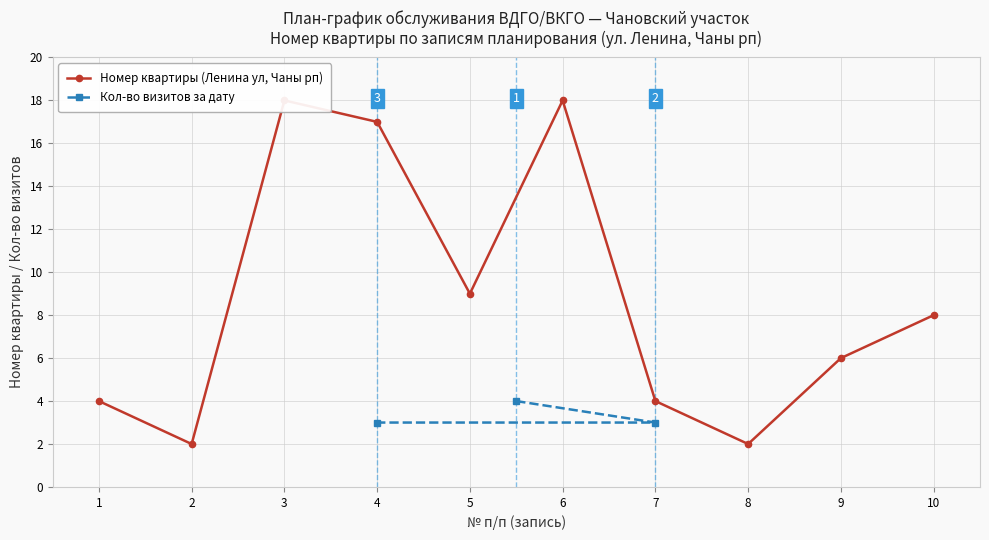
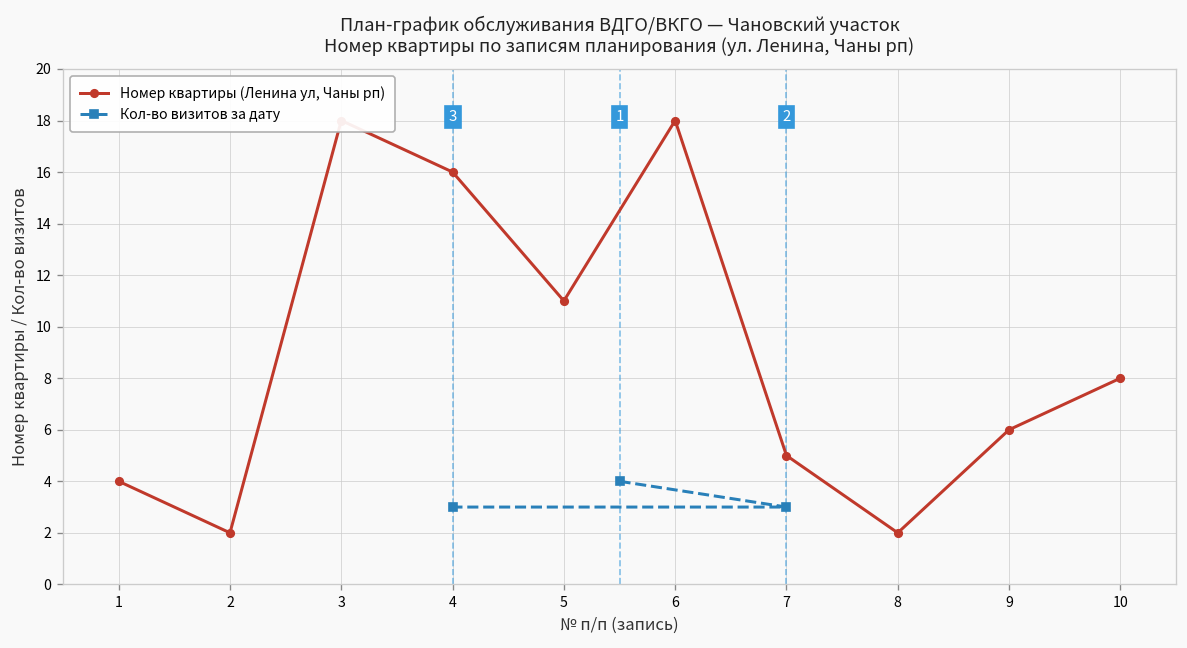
  {
    "Номер квартиры (Ленина ул, Чаны рп)": {
      "1": 4,
      "2": 2,
-     "4": 17,
-     "5": 9,
+     "4": 16,
+     "5": 11,
      "6": 18,
-     "7": 4,
+     "7": 5,
      "8": 2,
      "9": 6,
      "10": 8
    }
  }
